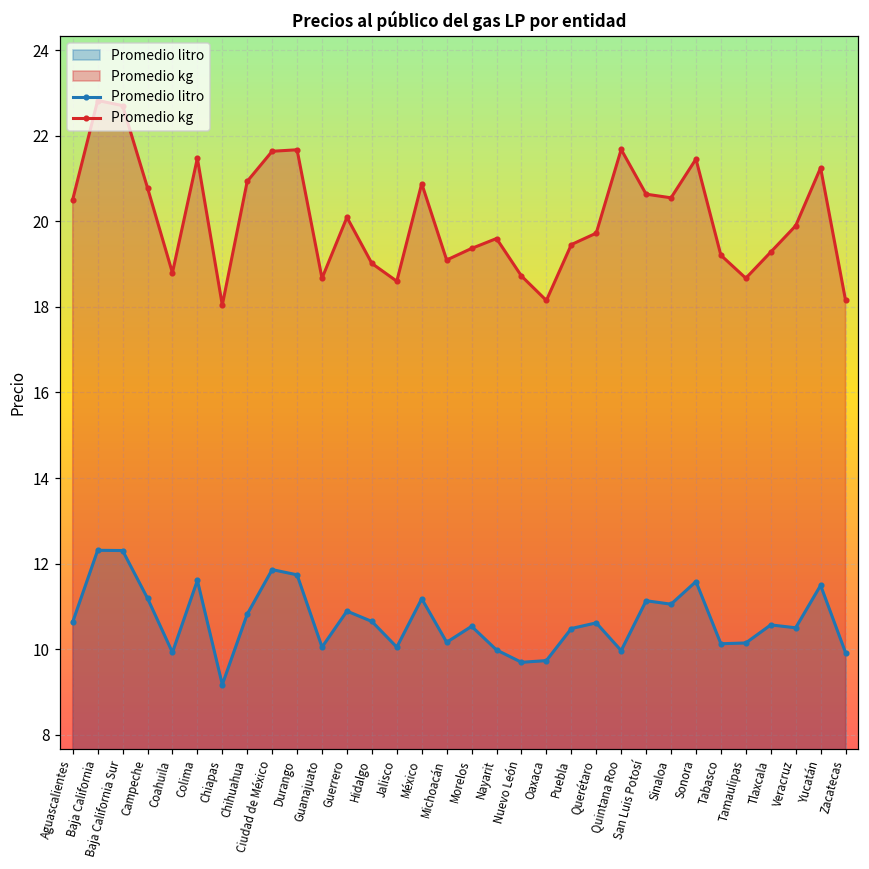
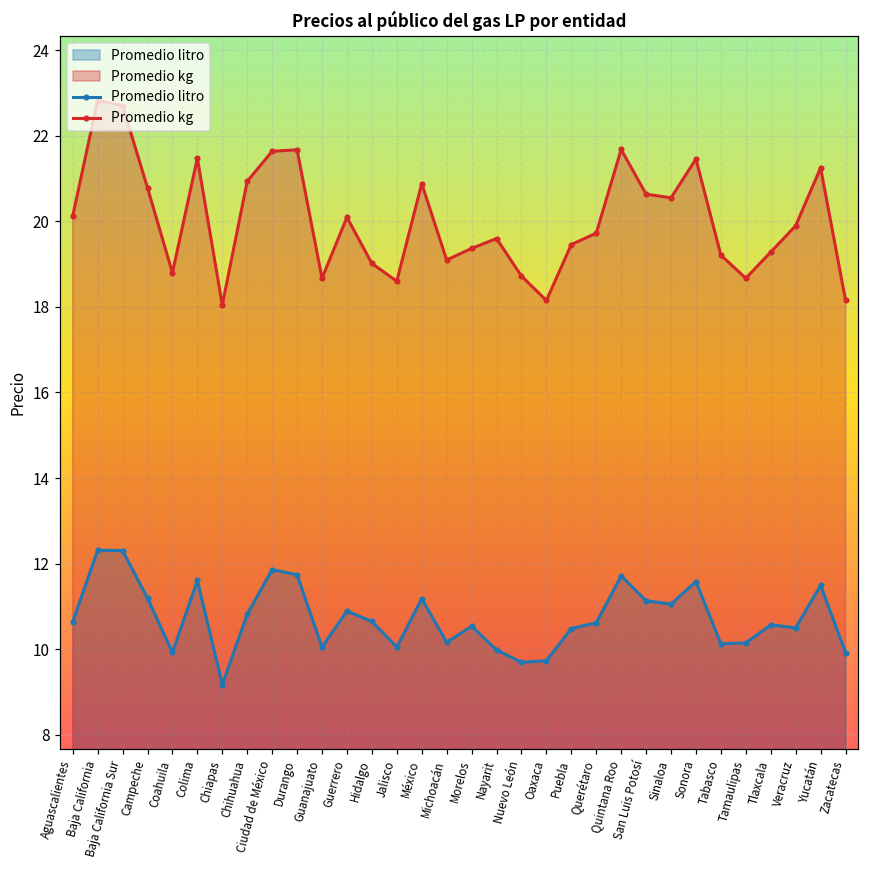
  {
    "Promedio litro": {
      "Aguascalientes": 10.6,
      "Baja California": 12.3,
      "Baja California Sur": 12.3,
      "Campeche": 11.2,
      "Coahuila": 9.9,
      "Colima": 11.6,
      "Chiapas": 9.2,
      "Chihuahua": 10.8,
      "Ciudad de México": 11.9,
      "Durango": 11.7,
      "Guanajuato": 10.0,
      "Guerrero": 10.9,
      "Hidalgo": 10.6,
      "Jalisco": 10.0,
      "México": 11.2,
      "Michoacán": 10.2,
      "Morelos": 10.5,
      "Nayarit": 10.0,
      "Nuevo León": 9.7,
      "Oaxaca": 9.7,
      "Puebla": 10.5,
      "Querétaro": 10.6,
-     "Quintana Roo": 10.0,
+     "Quintana Roo": 11.7,
      "San Luis Potosí": 11.1,
      "Sinaloa": 11.1,
      "Sonora": 11.6,
      "Tabasco": 10.1,
      "Tamaulipas": 10.1,
      "Tlaxcala": 10.6,
      "Veracruz": 10.5,
      "Yucatán": 11.5,
      "Zacatecas": 9.9
    },
    "Promedio kg": {
-     "Aguascalientes": 20.5,
+     "Aguascalientes": 20.1,
      "Campeche": 20.8,
      "Coahuila": 18.8,
      "Colima": 21.5,
      "Chiapas": 18.0,
      "Chihuahua": 20.9,
      "Ciudad de México": 21.6,
      "Durango": 21.7,
      "Guanajuato": 18.7,
      "Guerrero": 20.1,
      "Hidalgo": 19.0,
      "Jalisco": 18.6,
      "México": 20.9,
      "Michoacán": 19.1,
      "Morelos": 19.4,
      "Nayarit": 19.6,
      "Nuevo León": 18.7,
      "Oaxaca": 18.2,
      "Puebla": 19.5,
      "Querétaro": 19.7,
      "Quintana Roo": 21.7,
      "San Luis Potosí": 20.6,
      "Sinaloa": 20.6,
      "Sonora": 21.5,
      "Tabasco": 19.2,
      "Tamaulipas": 18.7,
      "Tlaxcala": 19.3,
      "Veracruz": 19.9,
      "Yucatán": 21.3,
      "Zacatecas": 18.2
    }
  }
